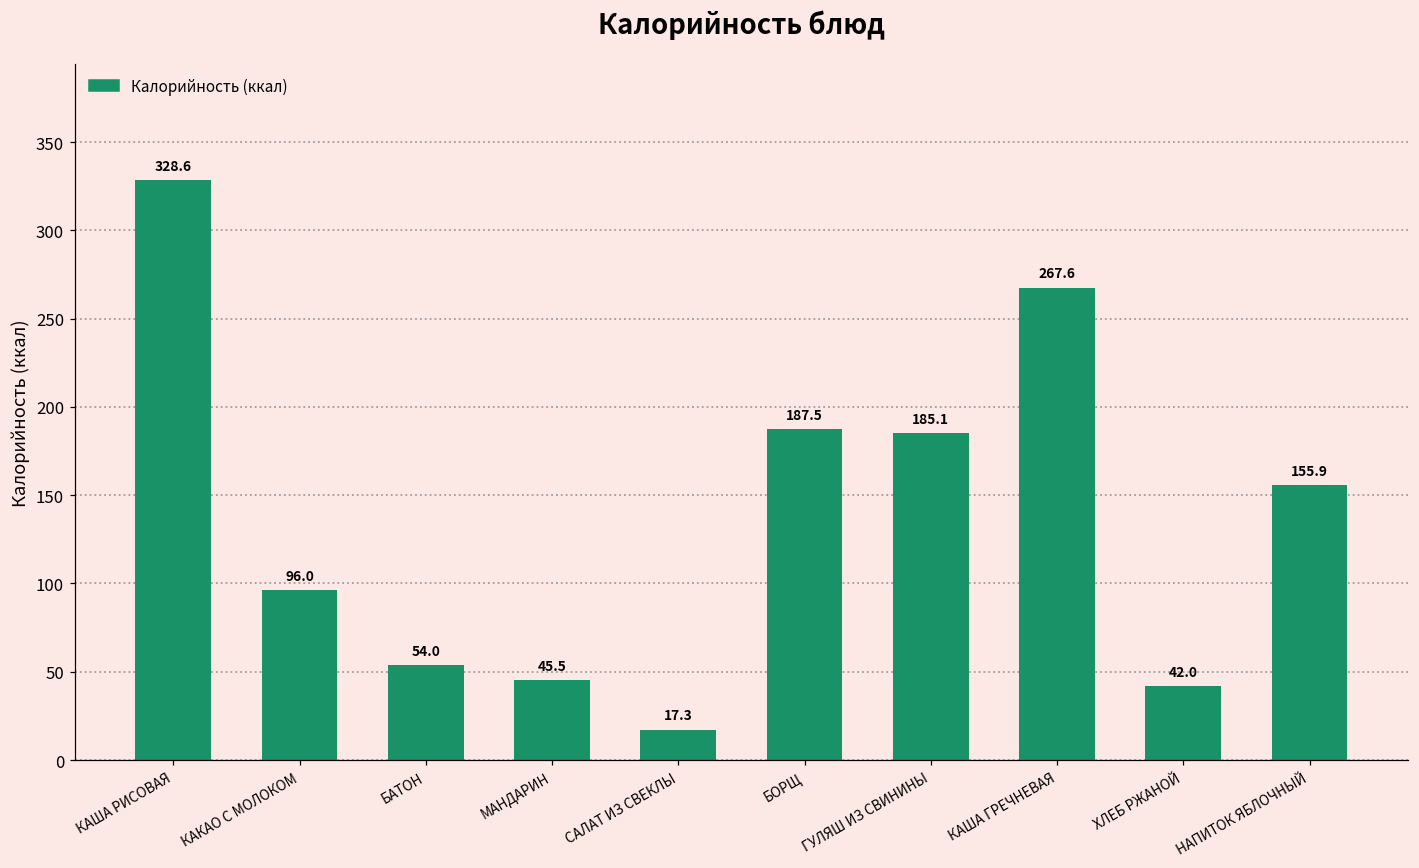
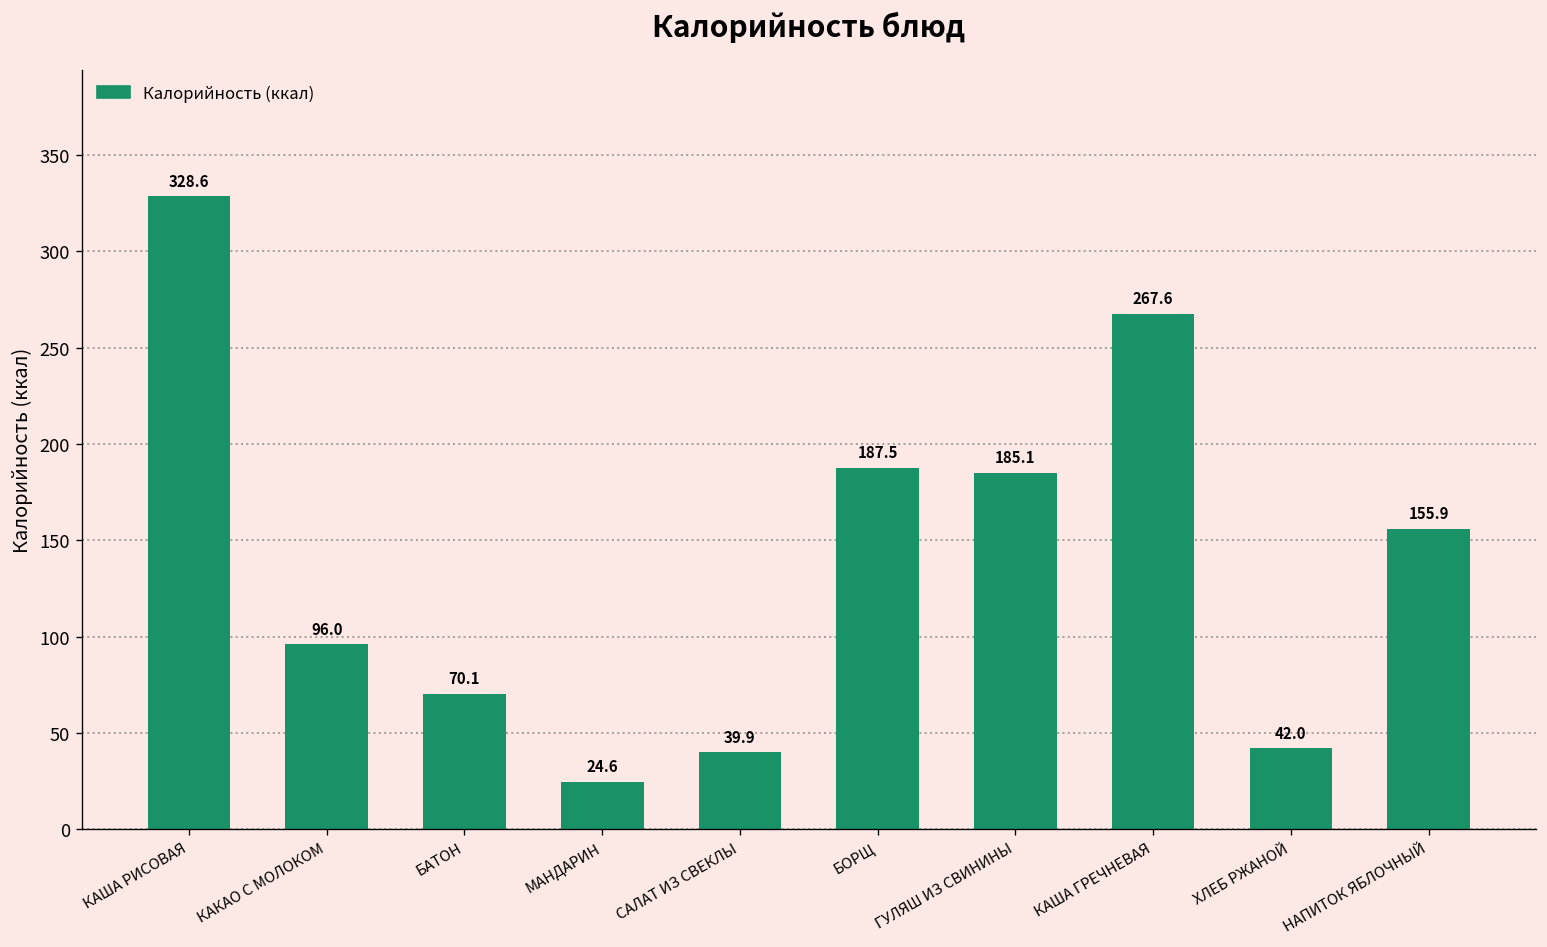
  {
    "КАША РИСОВАЯ": 328.6,
    "КАКАО С МОЛОКОМ": 96.0,
-   "БАТОН": 54.0,
-   "МАНДАРИН": 45.5,
-   "САЛАТ ИЗ СВЕКЛЫ": 17.3,
+   "БАТОН": 70.1,
+   "МАНДАРИН": 24.6,
+   "САЛАТ ИЗ СВЕКЛЫ": 39.9,
    "БОРЩ": 187.5,
    "ГУЛЯШ ИЗ СВИНИНЫ": 185.1,
    "КАША ГРЕЧНЕВАЯ": 267.6,
    "ХЛЕБ РЖАНОЙ": 42.0,
    "НАПИТОК ЯБЛОЧНЫЙ": 155.9
  }
